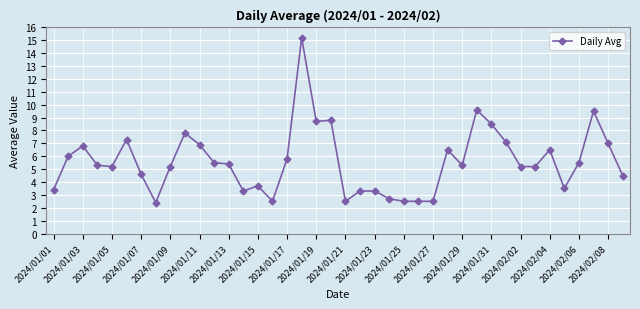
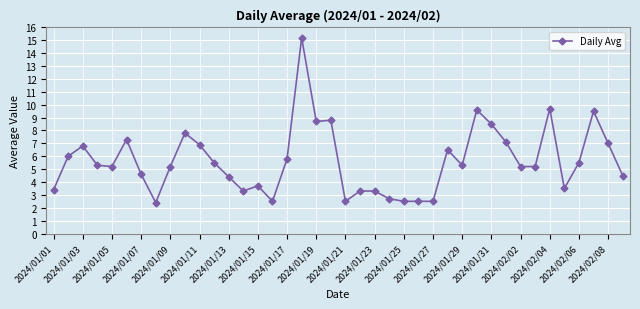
  {
    "2024/01/01": 3.4,
    "2024/01/03": 6.8,
    "2024/01/05": 5.2,
    "2024/01/07": 4.6,
    "2024/01/09": 5.2,
    "2024/01/11": 6.9,
-   "2024/01/13": 5.4,
+   "2024/01/13": 4.4,
    "2024/01/15": 3.7,
    "2024/01/17": 5.8,
    "2024/01/19": 8.7,
    "2024/01/21": 2.5,
    "2024/01/23": 3.3,
    "2024/01/25": 2.5,
    "2024/01/27": 2.5,
    "2024/01/29": 5.3,
    "2024/01/31": 8.5,
    "2024/02/02": 5.2,
-   "2024/02/04": 6.5,
+   "2024/02/04": 9.7,
    "2024/02/06": 5.5,
    "2024/02/08": 7.0
  }
